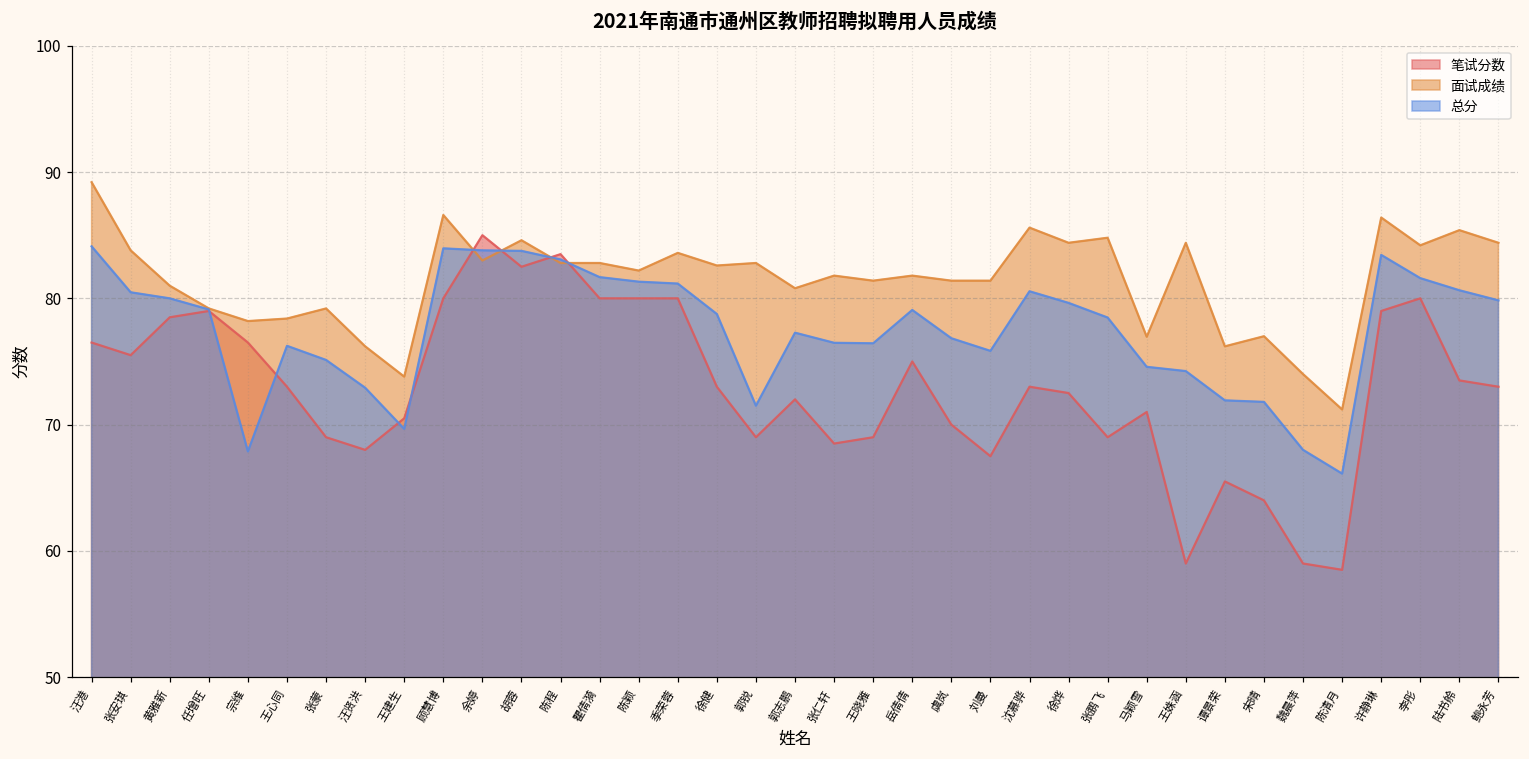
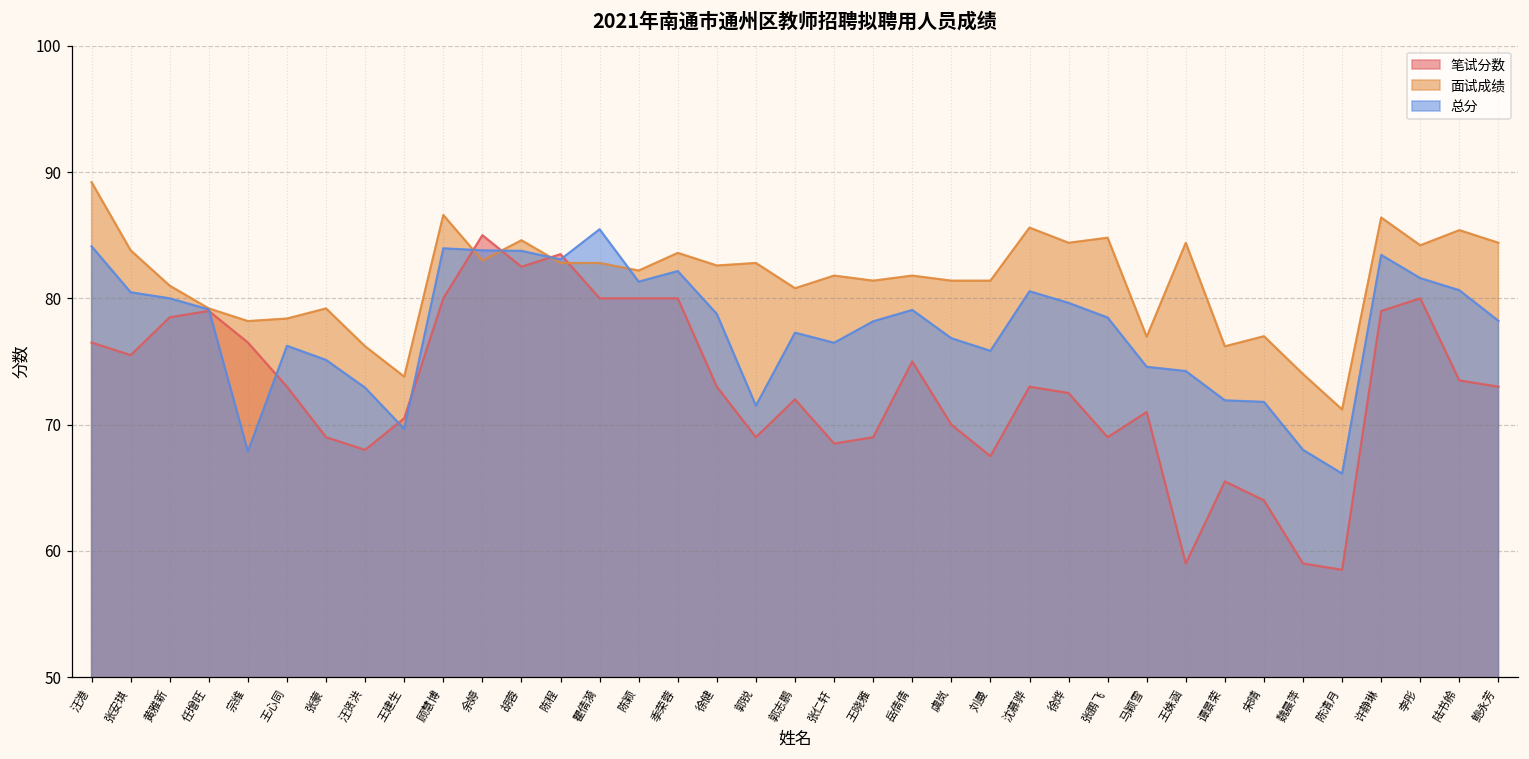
  {
    "总分": {
      "汪港": 84.1,
      "张安琪": 80.5,
      "黄雅新": 80.0,
      "宗维": 67.9,
      "王心同": 76.2,
      "张蒙": 75.1,
      "汪贤洪": 72.9,
      "王建生": 69.7,
      "顾慧博": 84.0,
      "余婷": 83.8,
      "胡蓉": 83.8,
      "陈程": 83.1,
-     "瞿倩漪": 81.7,
+     "瞿倩漪": 85.5,
      "陈颖": 81.3,
-     "季荣蓉": 81.2,
+     "季荣蓉": 82.2,
      "徐健": 78.8,
      "郭锐": 71.5,
      "郭志鹏": 77.3,
      "张仁轩": 76.5,
-     "王晓雅": 76.4,
+     "王晓雅": 78.2,
      "岳倩倩": 79.1,
      "虞岚": 76.8,
      "刘曼": 75.8,
      "沈慕骅": 80.6,
      "徐烨": 79.6,
      "张鹏飞": 78.5,
      "马颖雪": 74.6,
      "王姝涵": 74.2,
      "谭景荣": 71.9,
      "宋晴": 71.8,
      "魏晨萍": 68.0,
      "陈清月": 66.1,
      "许静琳": 83.4,
      "李彤": 81.6,
      "陆书舲": 80.6,
-     "鲍永芳": 79.8
+     "鲍永芳": 78.2
    }
  }
